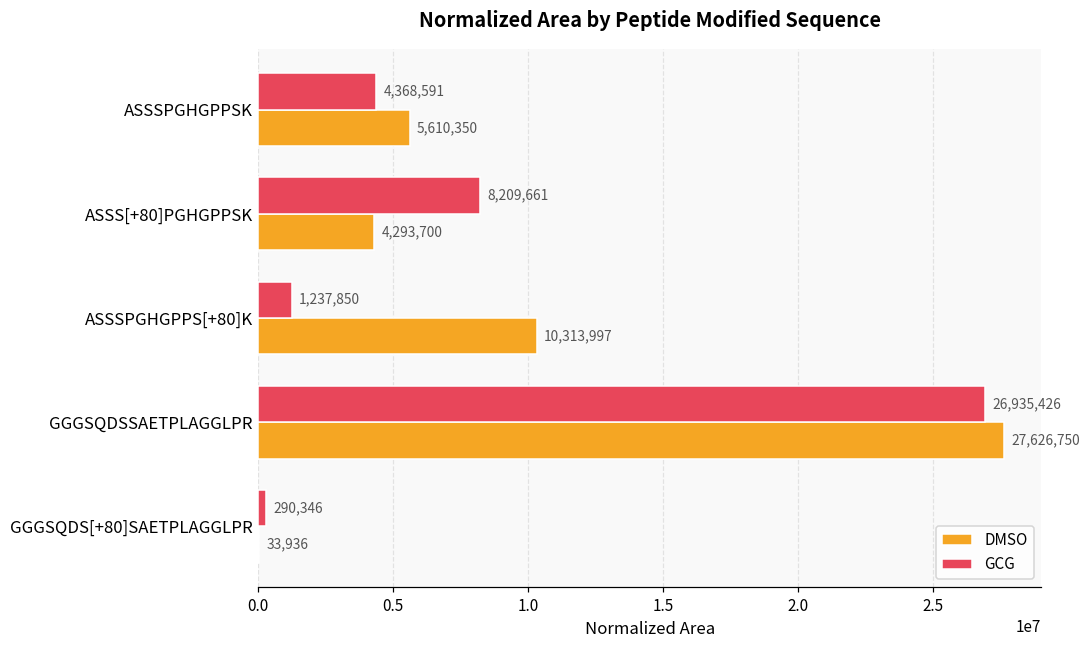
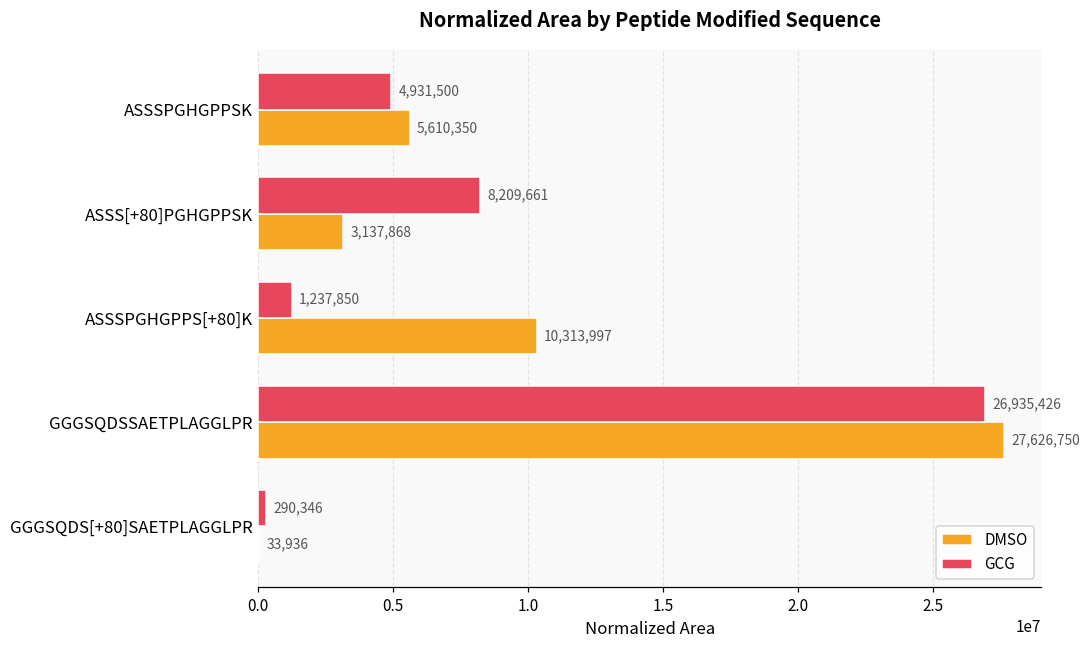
  {
    "DMSO": {
      "ASSSPGHGPPSK": "5,610,350",
-     "ASSS[+80]PGHGPPSK": "4,293,700",
+     "ASSS[+80]PGHGPPSK": "3,137,868",
      "ASSSPGHGPPS[+80]K": "10,313,997",
      "GGGSQDSSAETPLAGGLPR": "27,626,750",
      "GGGSQDS[+80]SAETPLAGGLPR": "33,936"
    },
    "GCG": {
-     "ASSSPGHGPPSK": "4,368,591",
+     "ASSSPGHGPPSK": "4,931,500",
      "ASSS[+80]PGHGPPSK": "8,209,661",
      "ASSSPGHGPPS[+80]K": "1,237,850",
      "GGGSQDSSAETPLAGGLPR": "26,935,426",
      "GGGSQDS[+80]SAETPLAGGLPR": "290,346"
    }
  }
